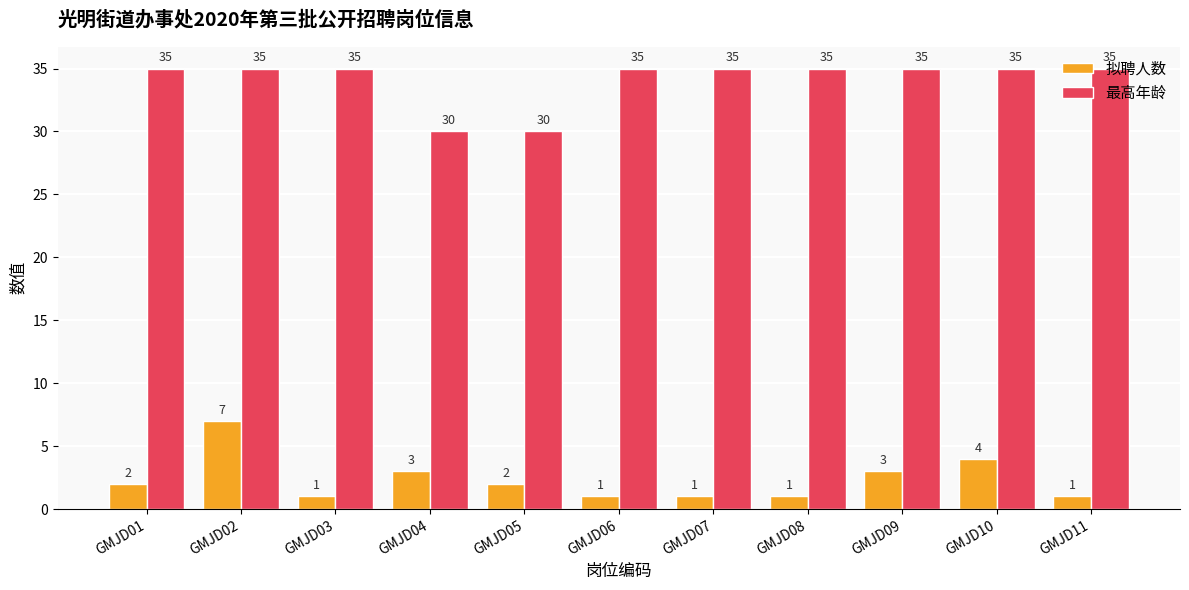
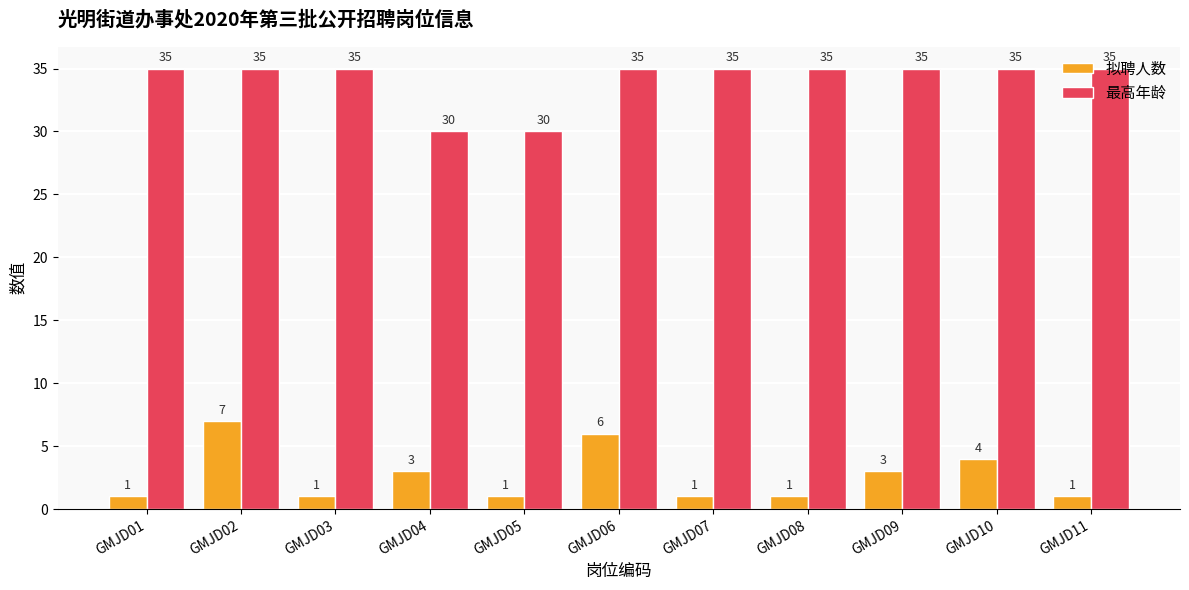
  {
    "拟聘人数": {
-     "GMJD01": 2,
+     "GMJD01": 1,
      "GMJD02": 7,
      "GMJD03": 1,
      "GMJD04": 3,
-     "GMJD05": 2,
-     "GMJD06": 1,
+     "GMJD05": 1,
+     "GMJD06": 6,
      "GMJD07": 1,
      "GMJD08": 1,
      "GMJD09": 3,
      "GMJD10": 4,
      "GMJD11": 1
    },
    "最高年龄": {
      "GMJD01": 35,
      "GMJD02": 35,
      "GMJD03": 35,
      "GMJD04": 30,
      "GMJD05": 30,
      "GMJD06": 35,
      "GMJD07": 35,
      "GMJD08": 35,
      "GMJD09": 35,
      "GMJD10": 35,
      "GMJD11": 35
    }
  }
